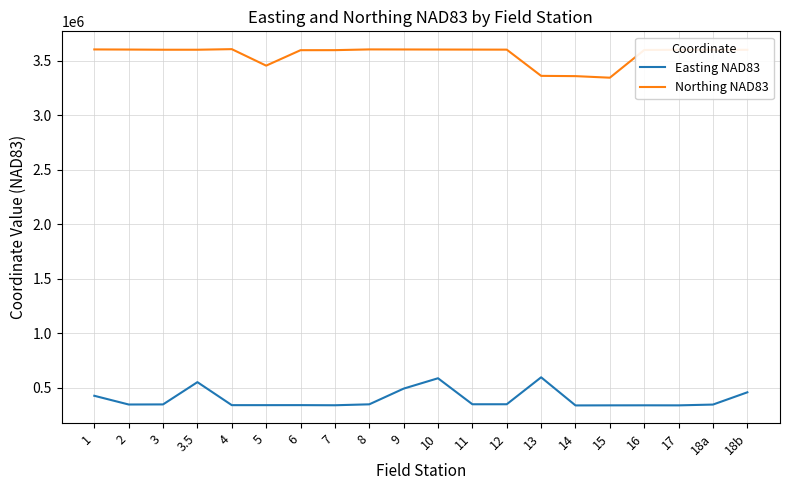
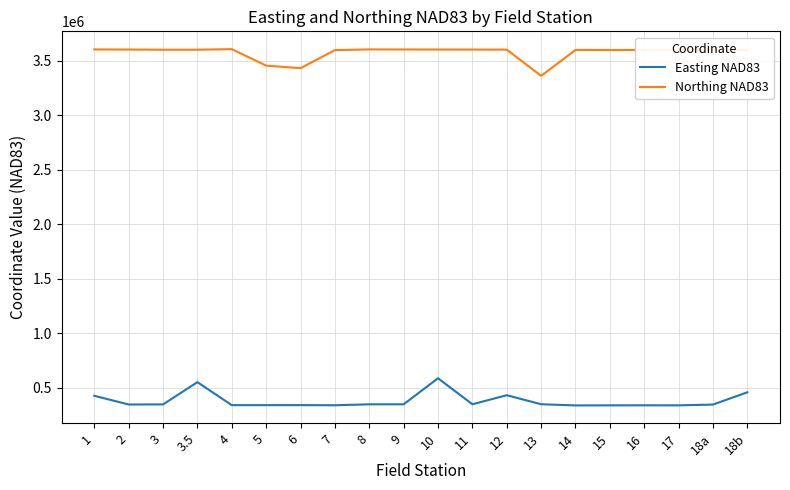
  {
    "Easting NAD83": {
      "1": 420000,
      "2": 340000,
      "3": 340000,
      "3.5": 550000,
      "4": 340000,
      "5": 340000,
      "6": 340000,
      "7": 340000,
      "8": 350000,
-     "9": 490000,
+     "9": 350000,
      "10": 590000,
      "11": 350000,
-     "12": 350000,
-     "13": 590000,
+     "12": 430000,
+     "13": 350000,
      "14": 340000,
      "15": 340000,
      "16": 340000,
      "17": 340000,
      "18a": 340000,
      "18b": 460000
    },
    "Northing NAD83": {
      "1": 3600000,
      "2": 3600000,
      "3": 3600000,
      "3.5": 3600000,
      "4": 3610000,
      "5": 3460000,
-     "6": 3600000,
+     "6": 3430000,
      "7": 3600000,
      "8": 3600000,
      "9": 3600000,
      "10": 3600000,
      "11": 3600000,
      "12": 3600000,
      "13": 3360000,
-     "14": 3360000,
-     "15": 3350000
+     "14": 3600000,
+     "15": 3600000
    }
  }
